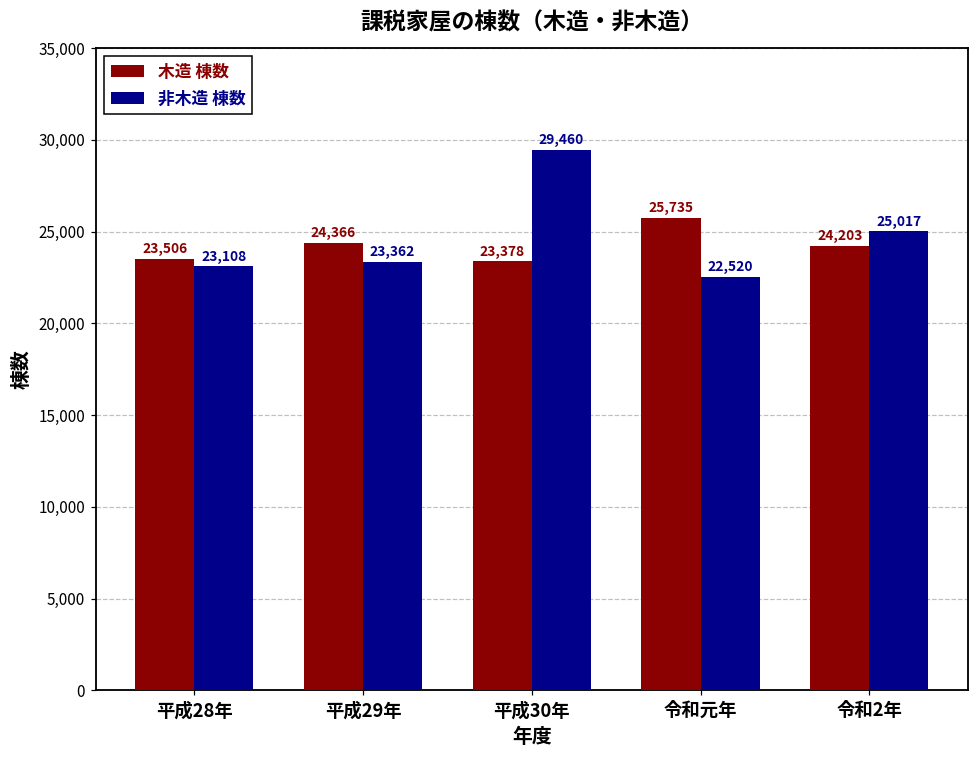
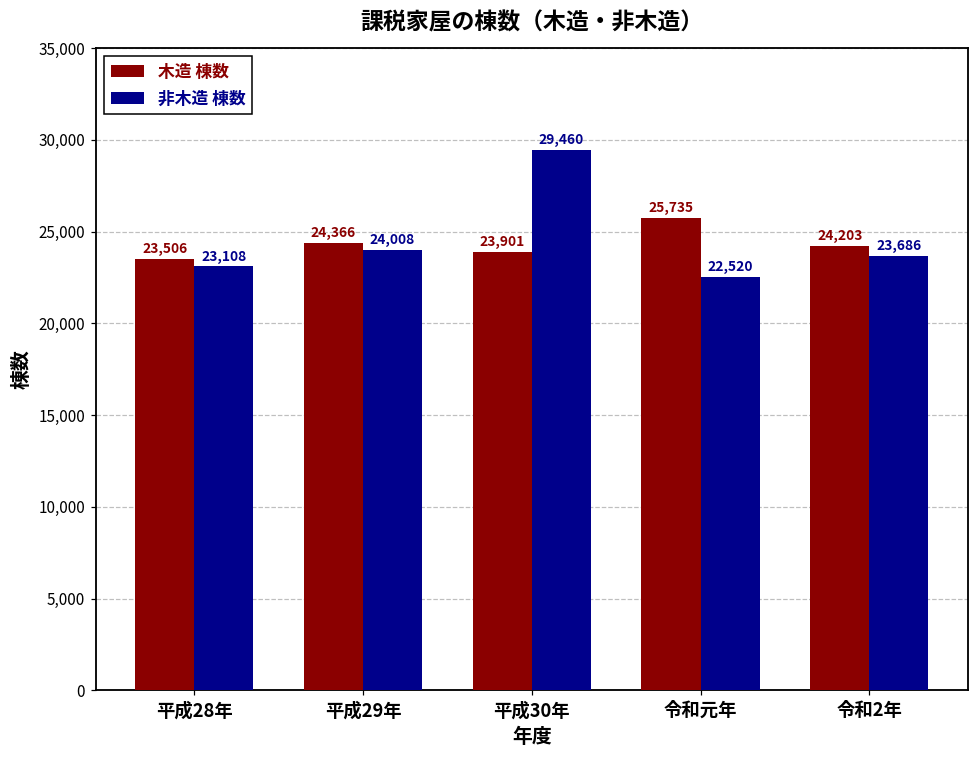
  {
    "木造 棟数": {
      "平成28年": "23,506",
      "平成29年": "24,366",
-     "平成30年": "23,378",
+     "平成30年": "23,901",
      "令和元年": "25,735",
      "令和2年": "24,203"
    },
    "非木造 棟数": {
      "平成28年": "23,108",
-     "平成29年": "23,362",
+     "平成29年": "24,008",
      "平成30年": "29,460",
      "令和元年": "22,520",
-     "令和2年": "25,017"
+     "令和2年": "23,686"
    }
  }
